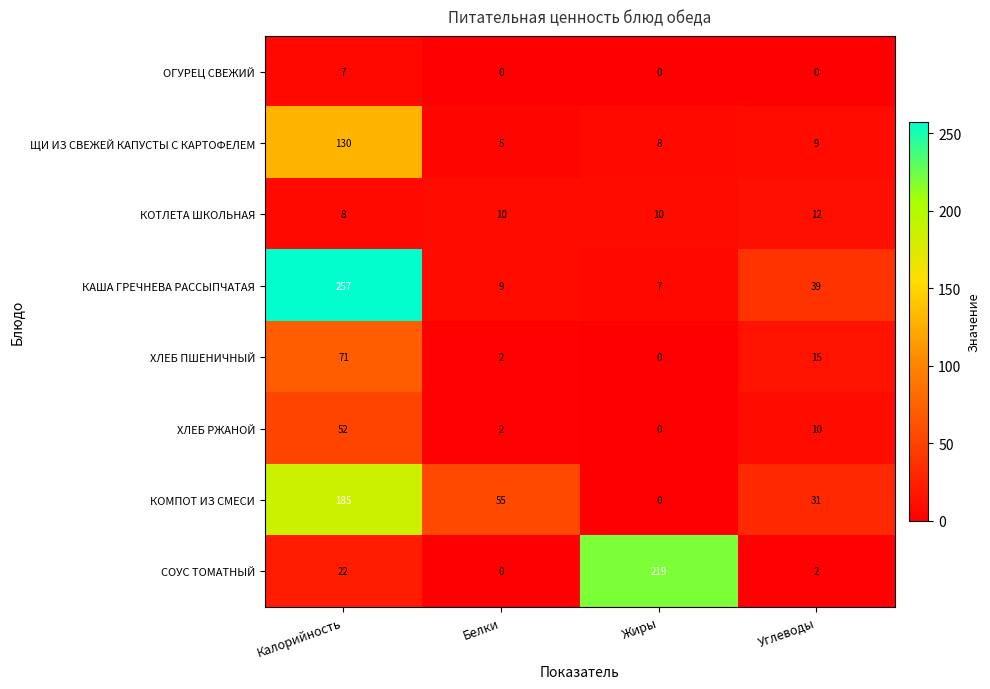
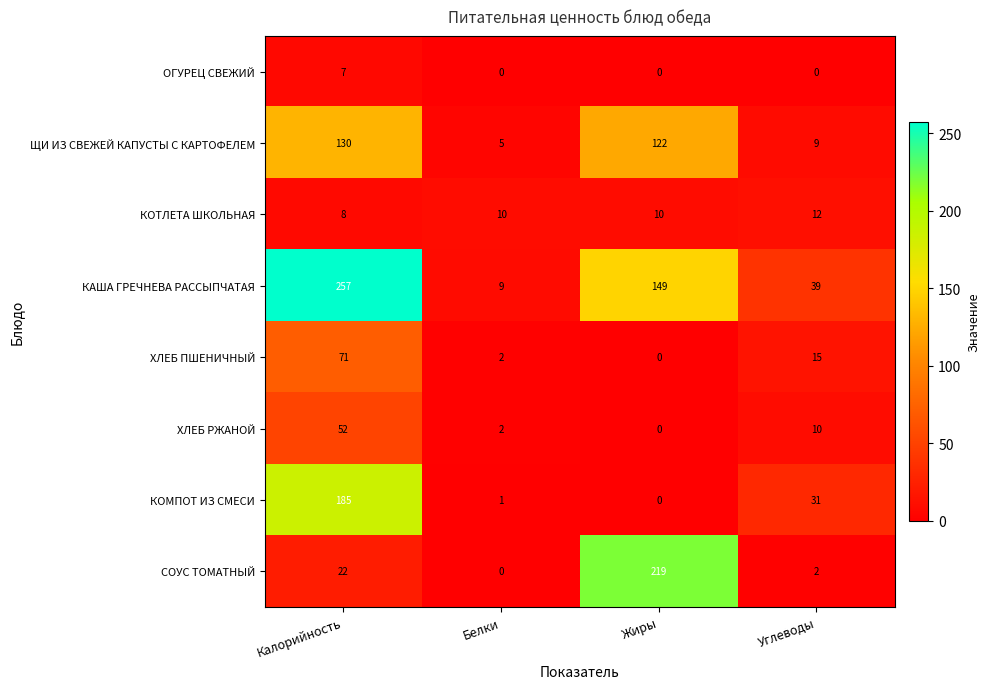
  {
    "ОГУРЕЦ СВЕЖИЙ": {
      "Калорийность": 7,
      "Белки": 0,
      "Жиры": 0,
      "Углеводы": 0
    },
    "ЩИ ИЗ СВЕЖЕЙ КАПУСТЫ С КАРТОФЕЛЕМ": {
      "Калорийность": 130,
      "Белки": 5,
-     "Жиры": 8,
+     "Жиры": 122,
      "Углеводы": 9
    },
    "КОТЛЕТА ШКОЛЬНАЯ": {
      "Калорийность": 8,
      "Белки": 10,
      "Жиры": 10,
      "Углеводы": 12
    },
    "КАША ГРЕЧНЕВА РАССЫПЧАТАЯ": {
      "Калорийность": 257,
      "Белки": 9,
-     "Жиры": 7,
+     "Жиры": 149,
      "Углеводы": 39
    },
    "ХЛЕБ ПШЕНИЧНЫЙ": {
      "Калорийность": 71,
      "Белки": 2,
      "Жиры": 0,
      "Углеводы": 15
    },
    "ХЛЕБ РЖАНОЙ": {
      "Калорийность": 52,
      "Белки": 2,
      "Жиры": 0,
      "Углеводы": 10
    },
    "КОМПОТ ИЗ СМЕСИ": {
      "Калорийность": 185,
-     "Белки": 55,
+     "Белки": 1,
      "Жиры": 0,
      "Углеводы": 31
    },
    "СОУС ТОМАТНЫЙ": {
      "Калорийность": 22,
      "Белки": 0,
      "Жиры": 219,
      "Углеводы": 2
    }
  }
